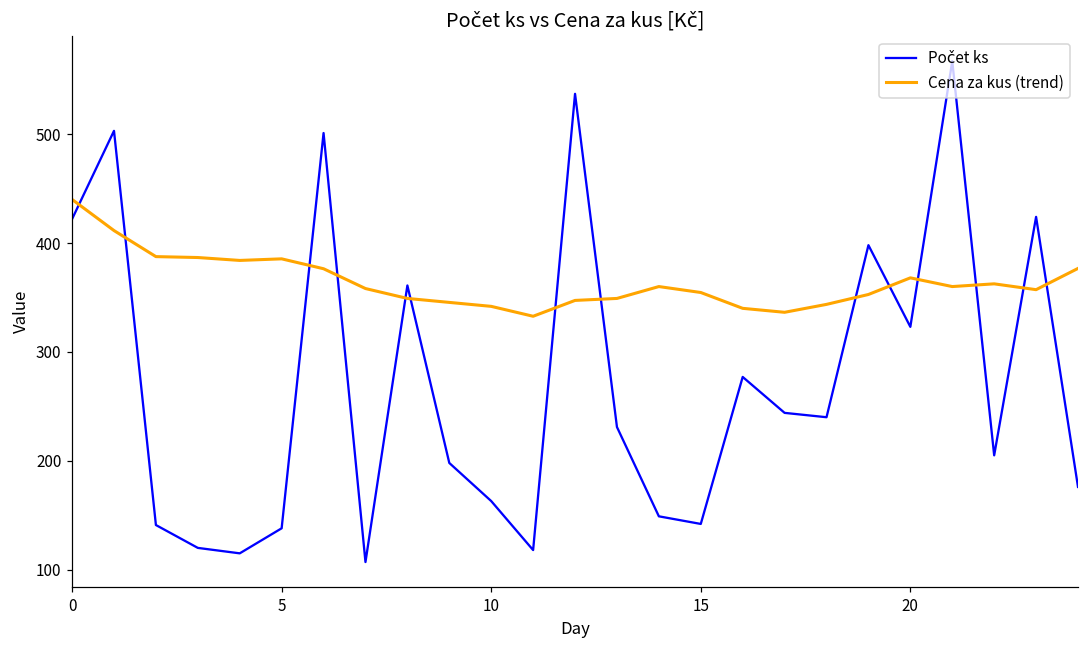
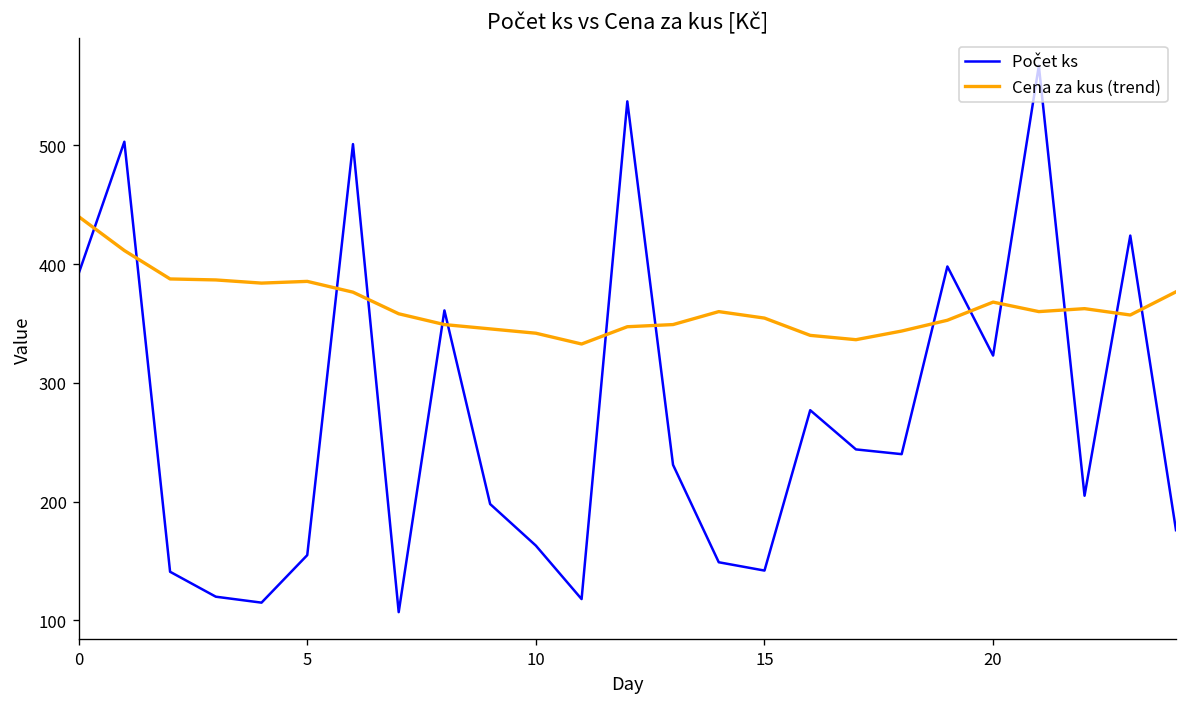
  {
    "Počet ks": {
-     "0": 420,
-     "5": 140,
+     "0": 390,
+     "5": 160,
      "10": 160,
      "15": 140,
      "20": 320
    },
    "Cena za kus (trend)": {
      "0": 440,
      "5": 390,
      "10": 340,
      "15": 350,
      "20": 370
    }
  }
